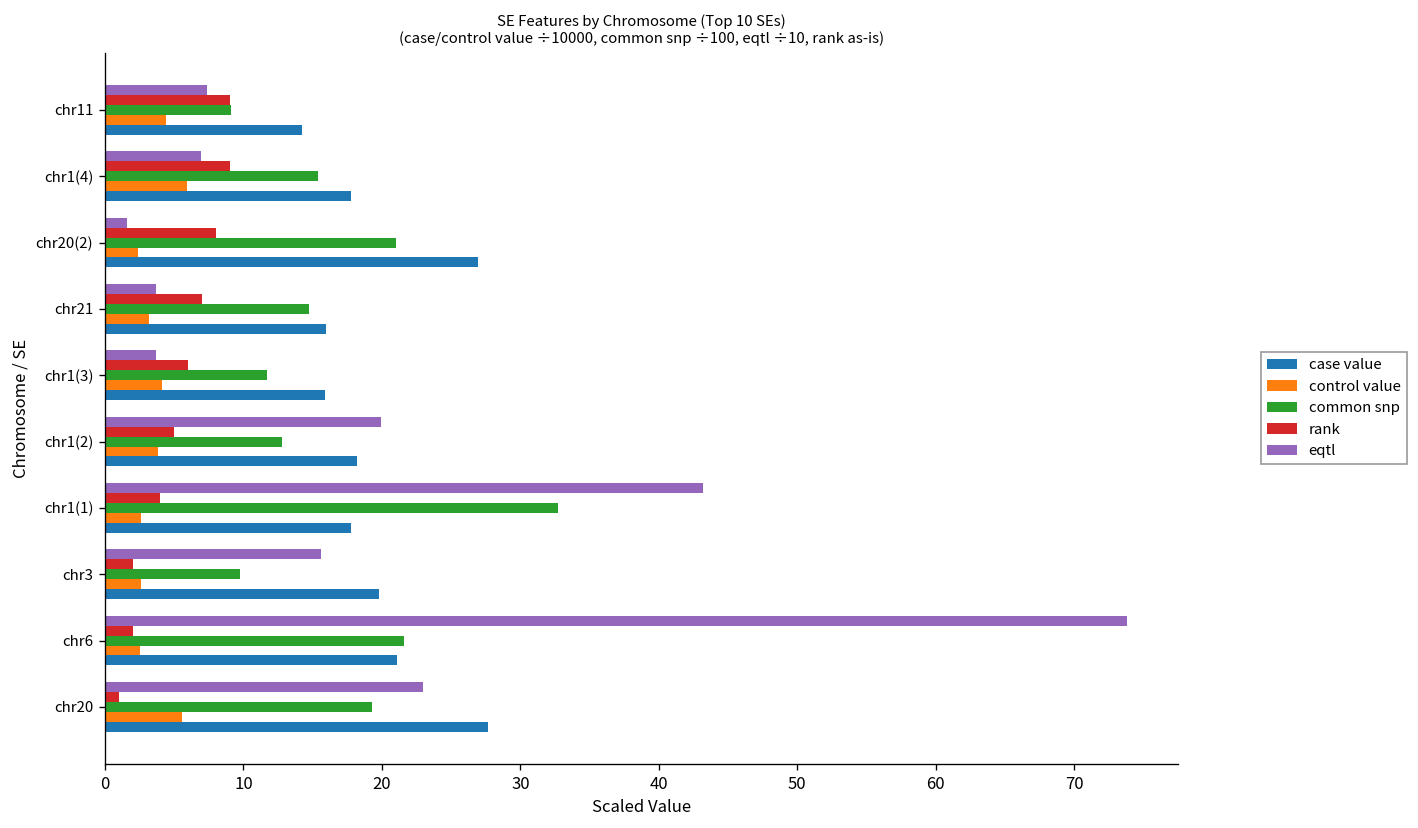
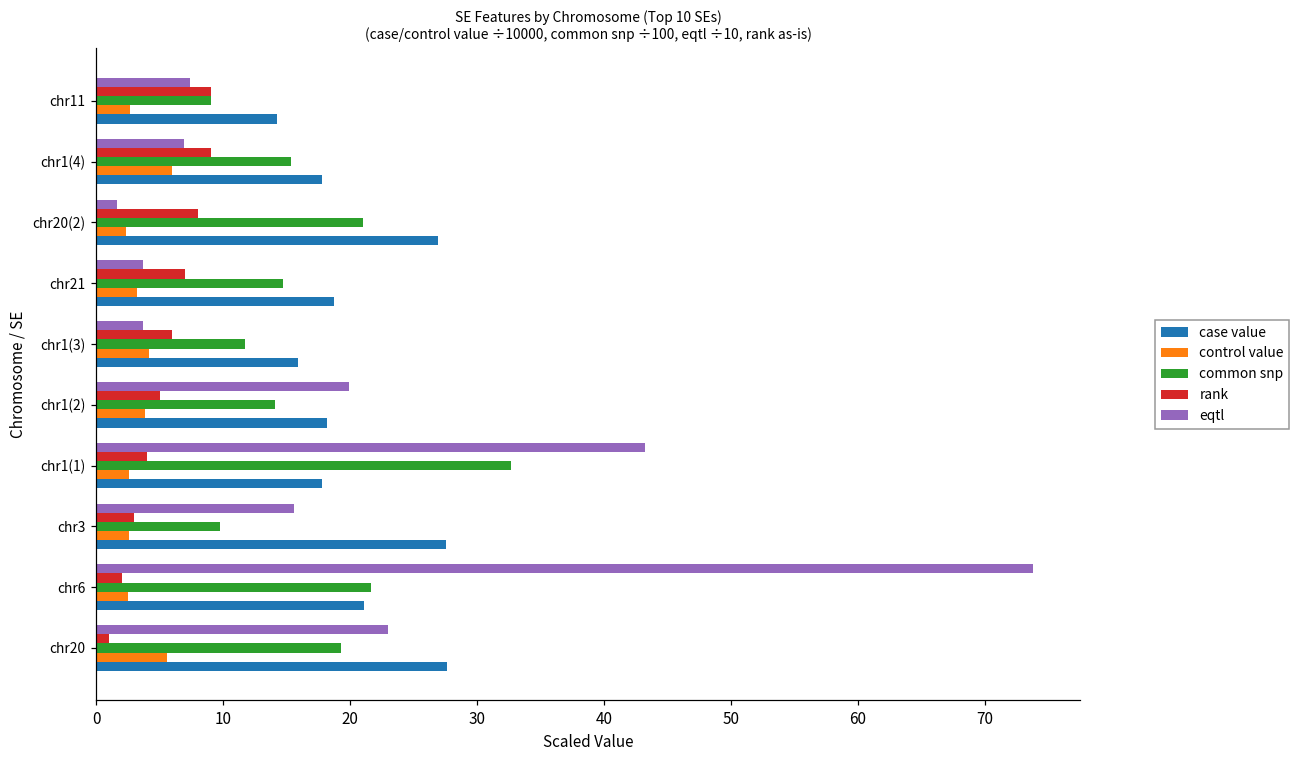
  {
    "case value": {
      "chr11": 14.2,
      "chr1(4)": 17.8,
      "chr20(2)": 26.9,
-     "chr21": 16.0,
+     "chr21": 18.7,
      "chr1(3)": 15.9,
      "chr1(2)": 18.2,
      "chr1(1)": 17.8,
-     "chr3": 19.8,
+     "chr3": 27.5,
      "chr6": 21.1,
      "chr20": 27.6
    },
    "control value": {
-     "chr11": 4.4,
+     "chr11": 2.6,
      "chr1(4)": 5.9,
      "chr20(2)": 2.3,
      "chr21": 3.2,
      "chr1(3)": 4.1,
      "chr1(2)": 3.8,
      "chr1(1)": 2.6,
      "chr3": 2.6,
      "chr6": 2.5,
      "chr20": 5.6
    },
    "common snp": {
      "chr11": 9.1,
      "chr1(4)": 15.4,
      "chr20(2)": 21.0,
      "chr21": 14.7,
      "chr1(3)": 11.7,
-     "chr1(2)": 12.8,
+     "chr1(2)": 14.1,
      "chr1(1)": 32.7,
      "chr3": 9.8,
      "chr6": 21.6,
      "chr20": 19.3
    },
    "rank": {
      "chr11": 9,
      "chr1(4)": 9,
      "chr20(2)": 8,
      "chr21": 7,
      "chr1(3)": 6,
      "chr1(2)": 5,
      "chr1(1)": 4,
-     "chr3": 2,
+     "chr3": 3,
      "chr6": 2,
      "chr20": 1
    },
    "eqtl": {
      "chr11": 7.4,
      "chr1(4)": 6.9,
      "chr20(2)": 1.6,
      "chr21": 3.7,
      "chr1(3)": 3.7,
      "chr1(2)": 19.9,
      "chr1(1)": 43.2,
      "chr3": 15.6,
      "chr6": 73.8,
      "chr20": 23.0
    }
  }
